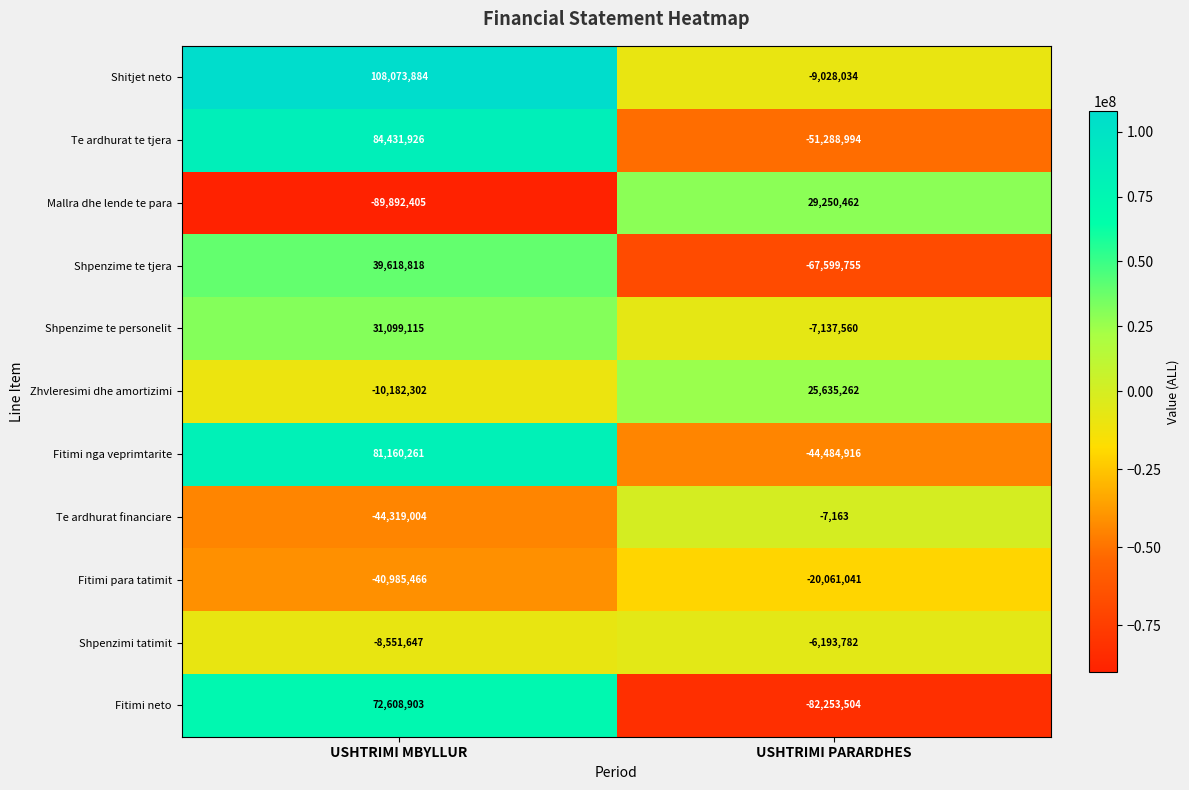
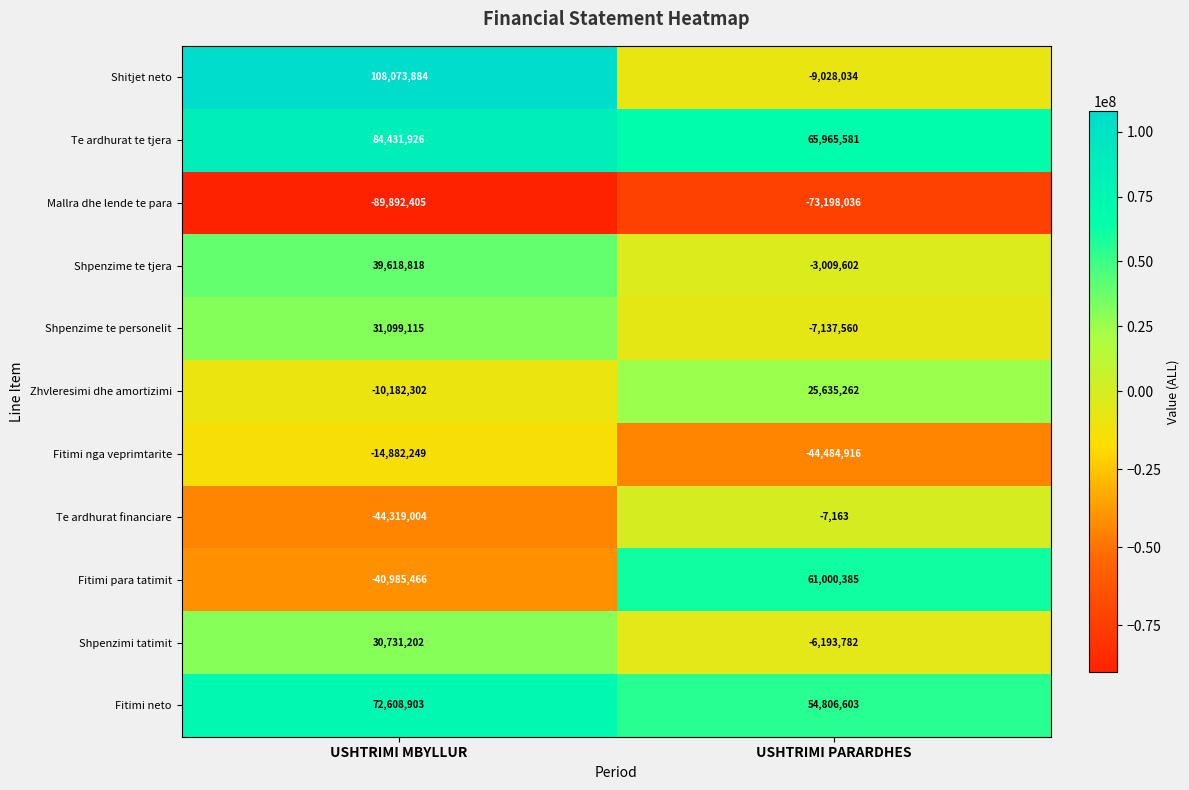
  {
    "Shitjet neto": {
      "USHTRIMI MBYLLUR": "108,073,884",
      "USHTRIMI PARARDHES": "-9,028,034"
    },
    "Te ardhurat te tjera": {
      "USHTRIMI MBYLLUR": "84,431,926",
-     "USHTRIMI PARARDHES": "-51,288,994"
+     "USHTRIMI PARARDHES": "65,965,581"
    },
    "Mallra dhe lende te para": {
      "USHTRIMI MBYLLUR": "-89,892,405",
-     "USHTRIMI PARARDHES": "29,250,462"
+     "USHTRIMI PARARDHES": "-73,198,036"
    },
    "Shpenzime te tjera": {
      "USHTRIMI MBYLLUR": "39,618,818",
-     "USHTRIMI PARARDHES": "-67,599,755"
+     "USHTRIMI PARARDHES": "-3,009,602"
    },
    "Shpenzime te personelit": {
      "USHTRIMI MBYLLUR": "31,099,115",
      "USHTRIMI PARARDHES": "-7,137,560"
    },
    "Zhvleresimi dhe amortizimi": {
      "USHTRIMI MBYLLUR": "-10,182,302",
      "USHTRIMI PARARDHES": "25,635,262"
    },
    "Fitimi nga veprimtarite": {
-     "USHTRIMI MBYLLUR": "81,160,261",
+     "USHTRIMI MBYLLUR": "-14,882,249",
      "USHTRIMI PARARDHES": "-44,484,916"
    },
    "Te ardhurat financiare": {
      "USHTRIMI MBYLLUR": "-44,319,004",
      "USHTRIMI PARARDHES": "-7,163"
    },
    "Fitimi para tatimit": {
      "USHTRIMI MBYLLUR": "-40,985,466",
-     "USHTRIMI PARARDHES": "-20,061,041"
+     "USHTRIMI PARARDHES": "61,000,385"
    },
    "Shpenzimi tatimit": {
-     "USHTRIMI MBYLLUR": "-8,551,647",
+     "USHTRIMI MBYLLUR": "30,731,202",
      "USHTRIMI PARARDHES": "-6,193,782"
    },
    "Fitimi neto": {
      "USHTRIMI MBYLLUR": "72,608,903",
-     "USHTRIMI PARARDHES": "-82,253,504"
+     "USHTRIMI PARARDHES": "54,806,603"
    }
  }
